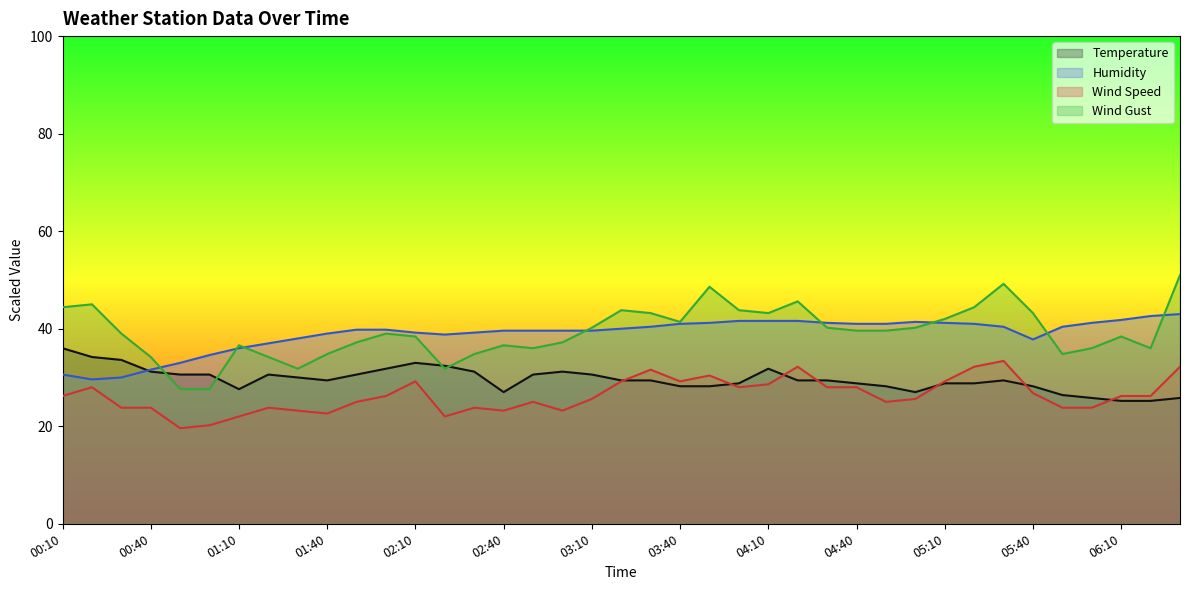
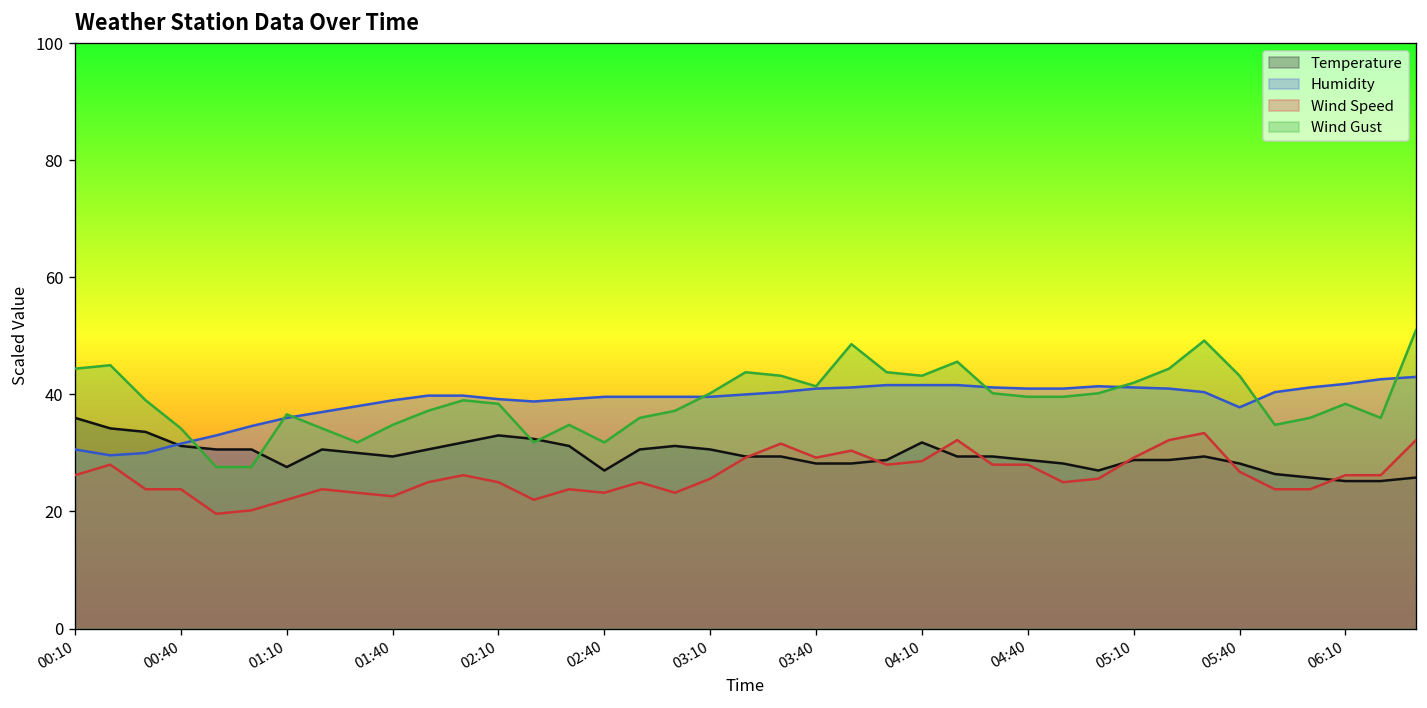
  {
    "Temperature": {
      "00:10": 36,
      "01:10": 28,
      "01:40": 29,
      "02:10": 33,
      "02:40": 27,
      "03:10": 31,
      "03:40": 28,
      "04:10": 32,
      "04:40": 29,
      "05:40": 28,
      "06:10": 25
    },
    "Humidity": {
      "00:10": 31,
      "01:10": 36,
      "01:40": 39,
      "02:10": 39,
      "02:40": 40,
      "03:10": 40,
      "04:10": 42,
      "04:40": 41,
      "05:10": 41,
      "05:40": 38,
      "06:10": 42
    },
    "Wind Speed": {
      "00:10": 26,
      "00:40": 24,
      "01:10": 22,
      "01:40": 23,
-     "02:10": 29,
+     "02:10": 25,
      "02:40": 23,
      "03:10": 26,
      "03:40": 29,
      "04:10": 29,
      "04:40": 28,
      "05:40": 27,
      "06:10": 26
    },
    "Wind Gust": {
      "00:10": 44,
      "00:40": 34,
      "01:10": 37,
      "01:40": 35,
      "02:10": 38,
-     "02:40": 37,
+     "02:40": 32,
      "03:10": 40,
      "04:10": 43,
      "04:40": 40,
      "05:10": 42,
      "05:40": 43,
      "06:10": 38
    }
  }
